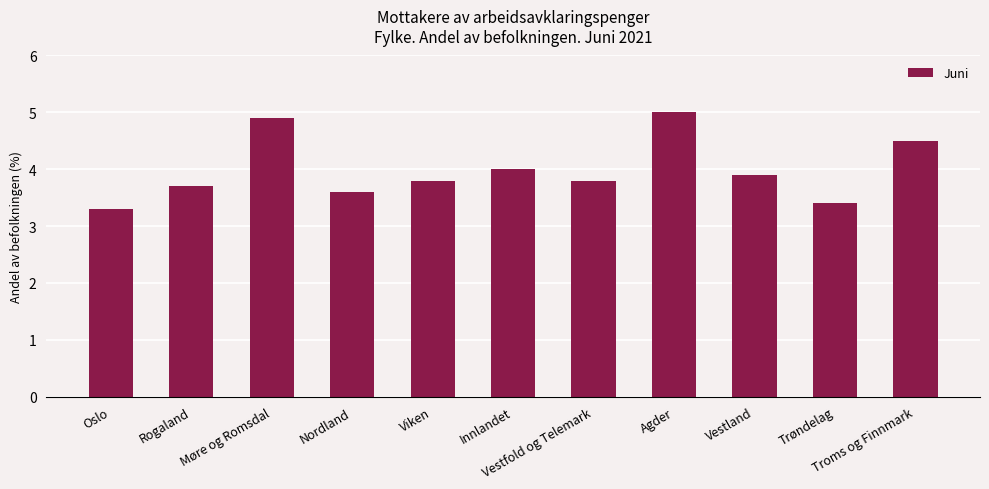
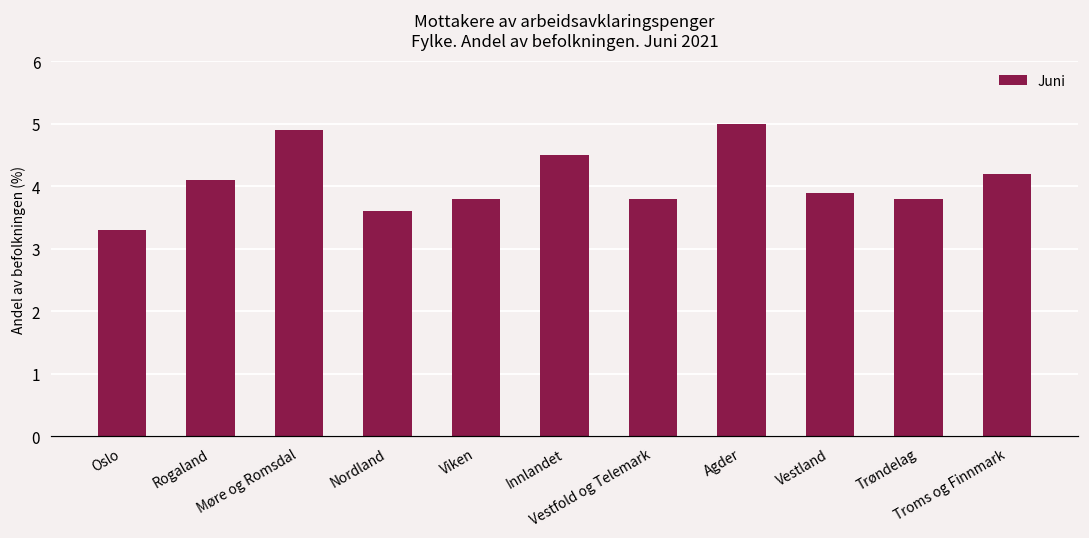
  {
    "Oslo": 3.3,
-   "Rogaland": 3.7,
+   "Rogaland": 4.1,
    "Møre og Romsdal": 4.9,
    "Nordland": 3.6,
    "Viken": 3.8,
-   "Innlandet": 4.0,
+   "Innlandet": 4.5,
    "Vestfold og Telemark": 3.8,
    "Agder": 5.0,
    "Vestland": 3.9,
-   "Trøndelag": 3.4,
-   "Troms og Finnmark": 4.5
+   "Trøndelag": 3.8,
+   "Troms og Finnmark": 4.2
  }
